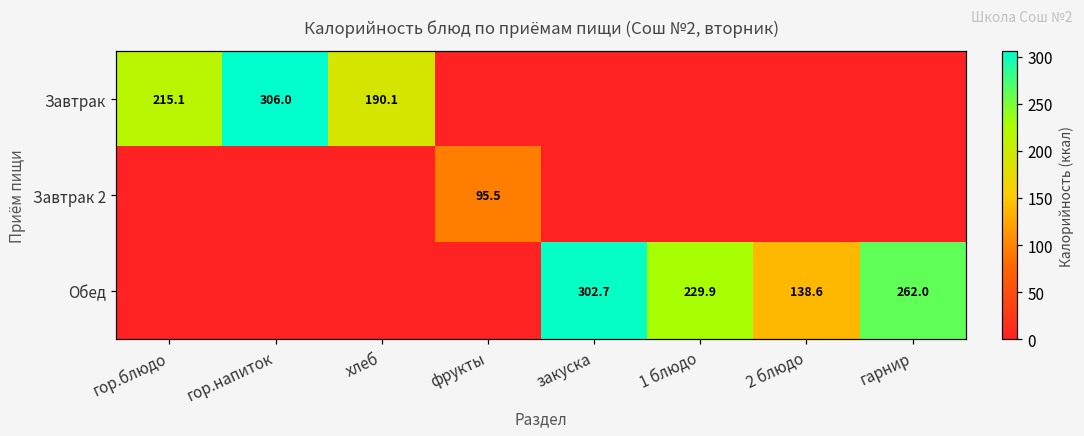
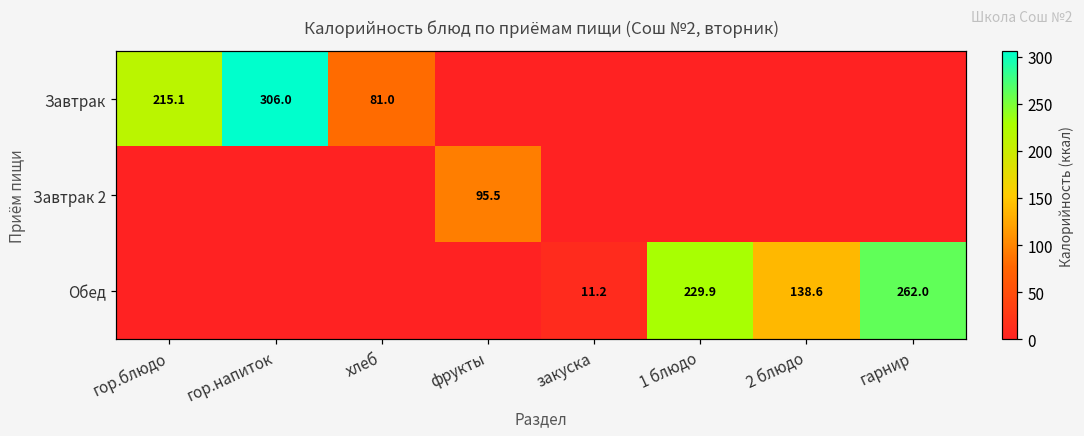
  {
    "Завтрак": {
      "гор.блюдо": 215.1,
      "гор.напиток": 306.0,
-     "хлеб": 190.1
+     "хлеб": 81.0
    },
    "Завтрак 2": {
      "фрукты": 95.5
    },
    "Обед": {
-     "закуска": 302.7,
+     "закуска": 11.2,
      "1 блюдо": 229.9,
      "2 блюдо": 138.6,
      "гарнир": 262.0
    }
  }
